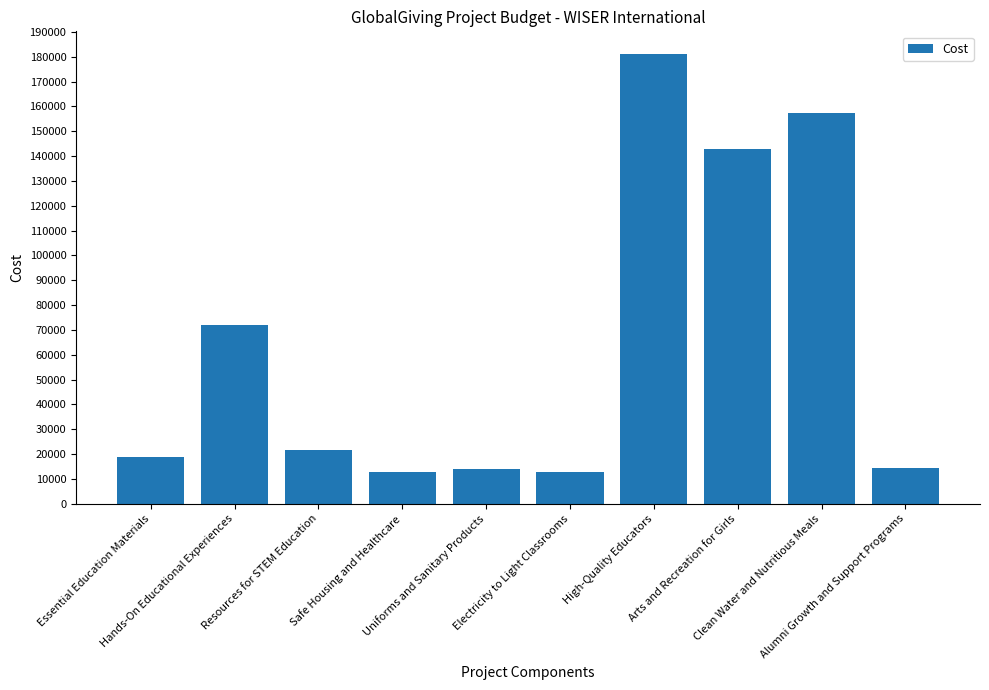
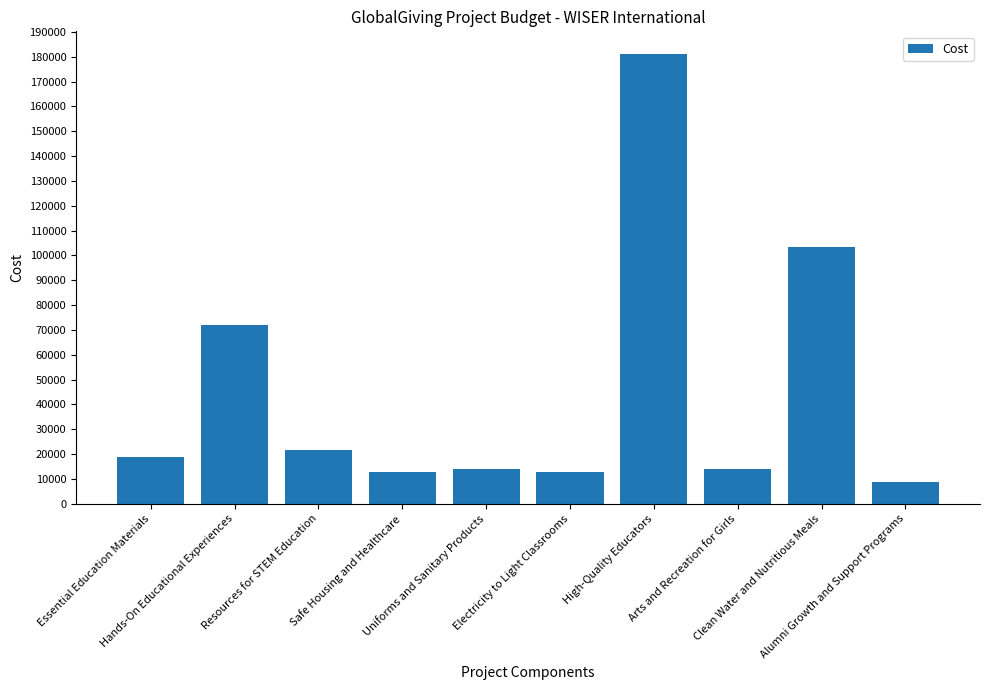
  {
    "Essential Education Materials": 19000,
    "Hands-On Educational Experiences": 72000,
    "Resources for STEM Education": 22000,
    "Safe Housing and Healthcare": 13000,
    "Uniforms and Sanitary Products": 14000,
    "Electricity to Light Classrooms": 13000,
    "High-Quality Educators": 181000,
-   "Arts and Recreation for Girls": 143000,
-   "Clean Water and Nutritious Meals": 157000,
-   "Alumni Growth and Support Programs": 14000
+   "Arts and Recreation for Girls": 14000,
+   "Clean Water and Nutritious Meals": 103000,
+   "Alumni Growth and Support Programs": 9000
  }
